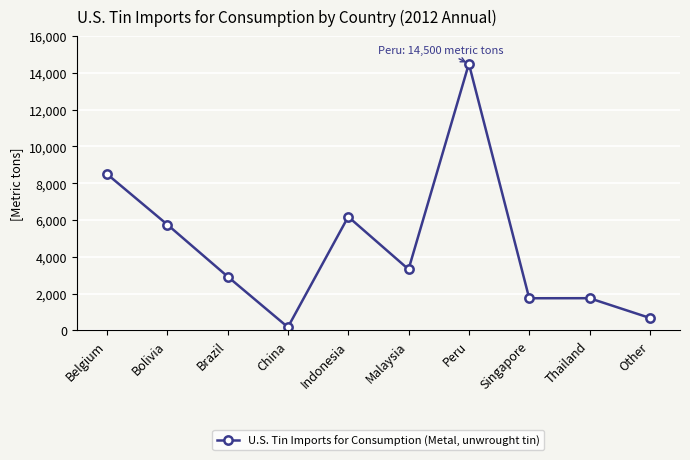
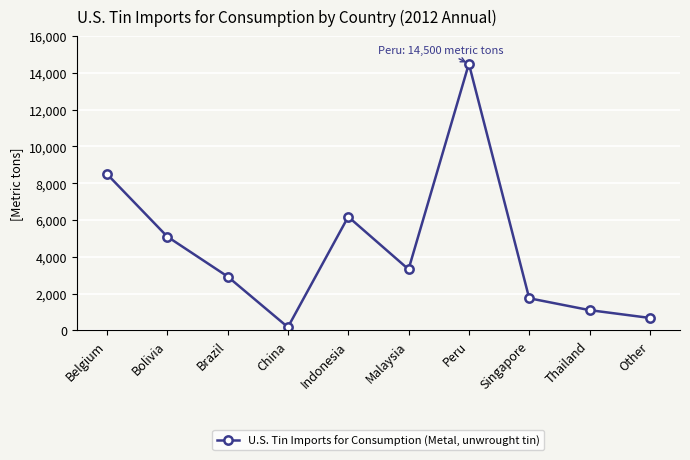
  {
    "Belgium": "8,500",
-   "Bolivia": "5,800",
+   "Bolivia": "5,100",
    "Brazil": "2,900",
    "China": "200",
    "Indonesia": "6,200",
    "Malaysia": "3,300",
    "Singapore": "1,700",
-   "Thailand": "1,800",
+   "Thailand": "1,100",
    "Other": "700"
  }
